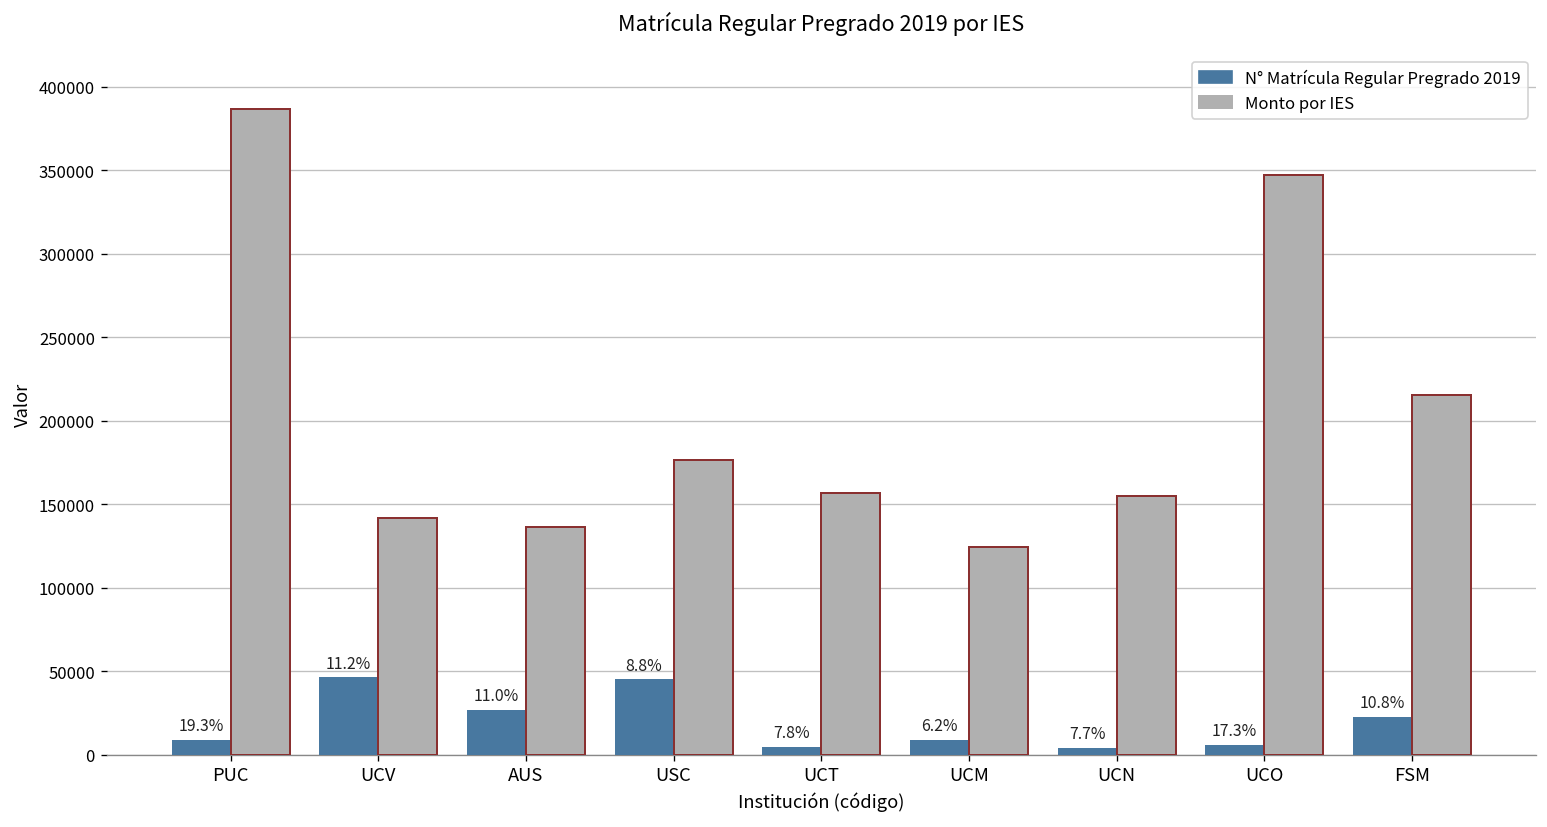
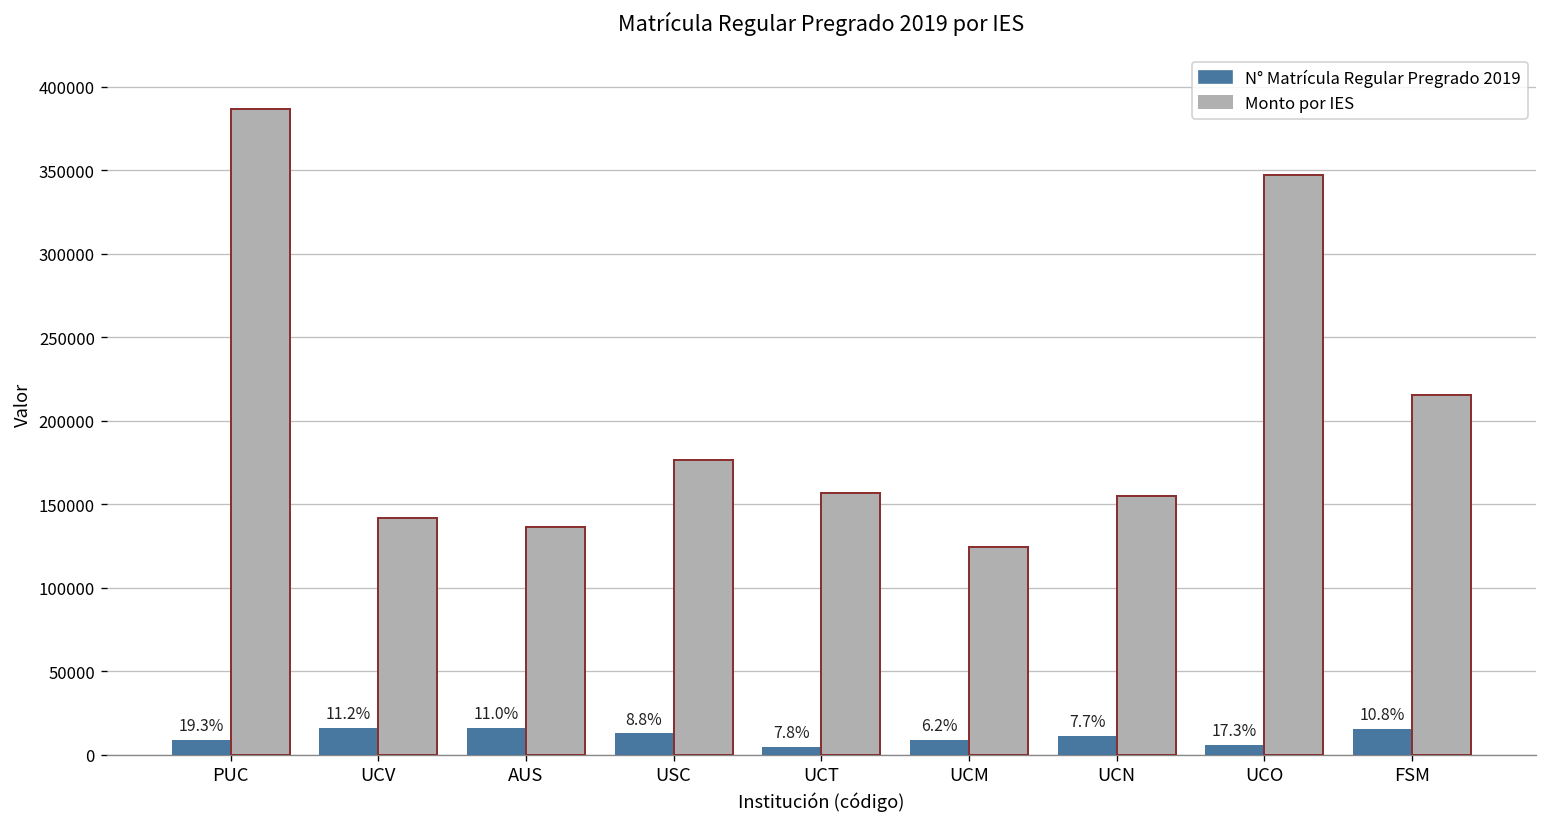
  {
    "N° Matrícula Regular Pregrado 2019": {
-     "UCV": 46000,
-     "AUS": 27000,
-     "USC": 45000,
-     "UCN": 4000,
-     "FSM": 22000
+     "UCV": 16000,
+     "AUS": 16000,
+     "USC": 13000,
+     "UCN": 11000,
+     "FSM": 15000
    },
    "Monto por IES": {
      "PUC": 387000,
      "UCV": 142000,
      "AUS": 136000,
      "USC": 177000,
      "UCT": 157000,
      "UCM": 124000,
      "UCN": 155000,
      "UCO": 347000,
      "FSM": 216000
    }
  }
